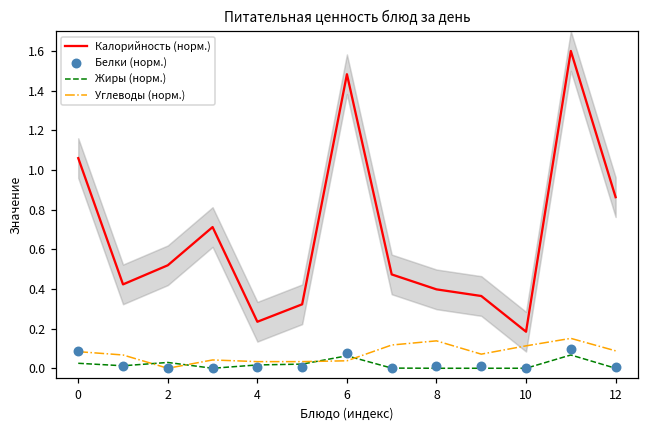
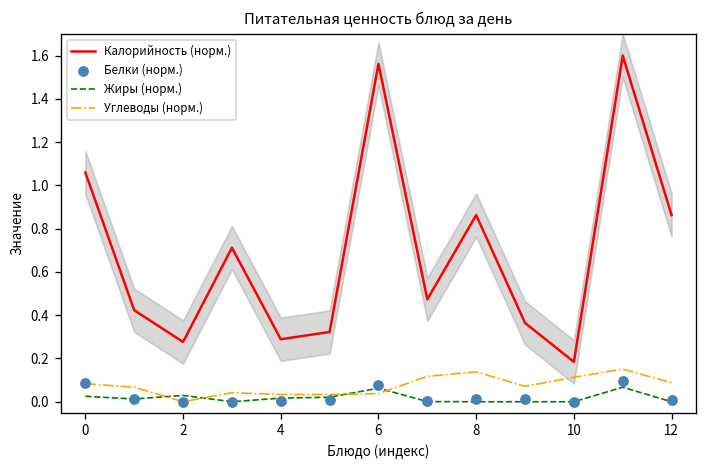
  {
    "Калорийность (норм.)": {
      "0": 1.06,
-     "2": 0.52,
-     "4": 0.23,
-     "6": 1.48,
-     "8": 0.40,
+     "2": 0.28,
+     "4": 0.29,
+     "6": 1.56,
+     "8": 0.86,
      "10": 0.18,
      "12": 0.86
    },
    "Жиры (норм.)": {
      "0": 0.03,
      "2": 0.03
    },
    "Углеводы (норм.)": {
      "4": 0.03,
      "6": 0.04,
      "8": 0.14,
      "10": 0.11,
      "12": 0.09
    }
  }
